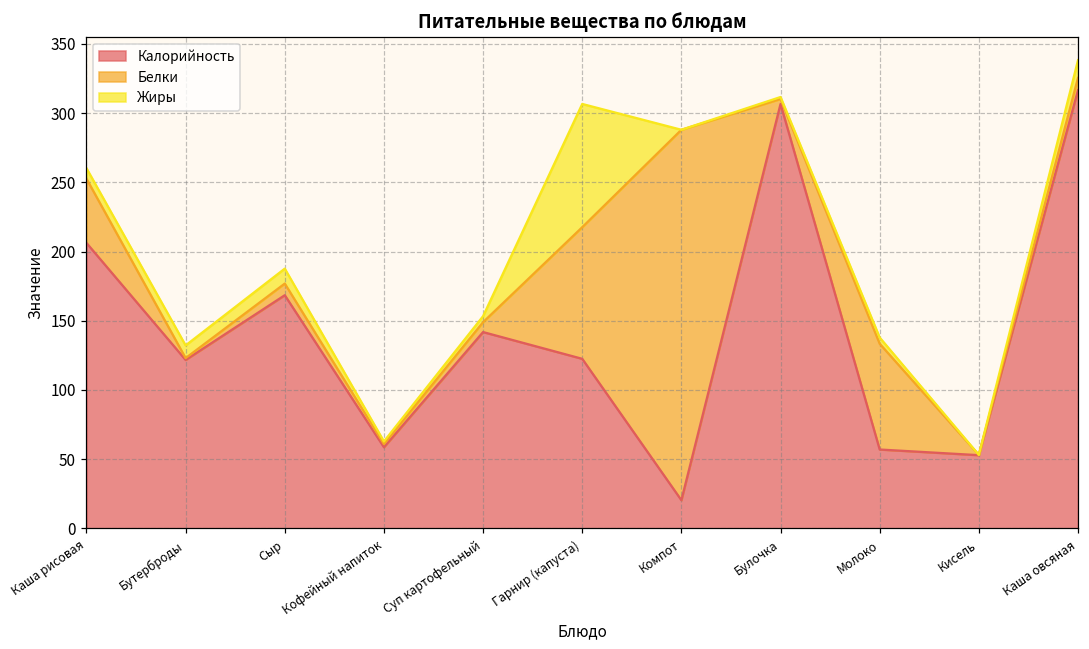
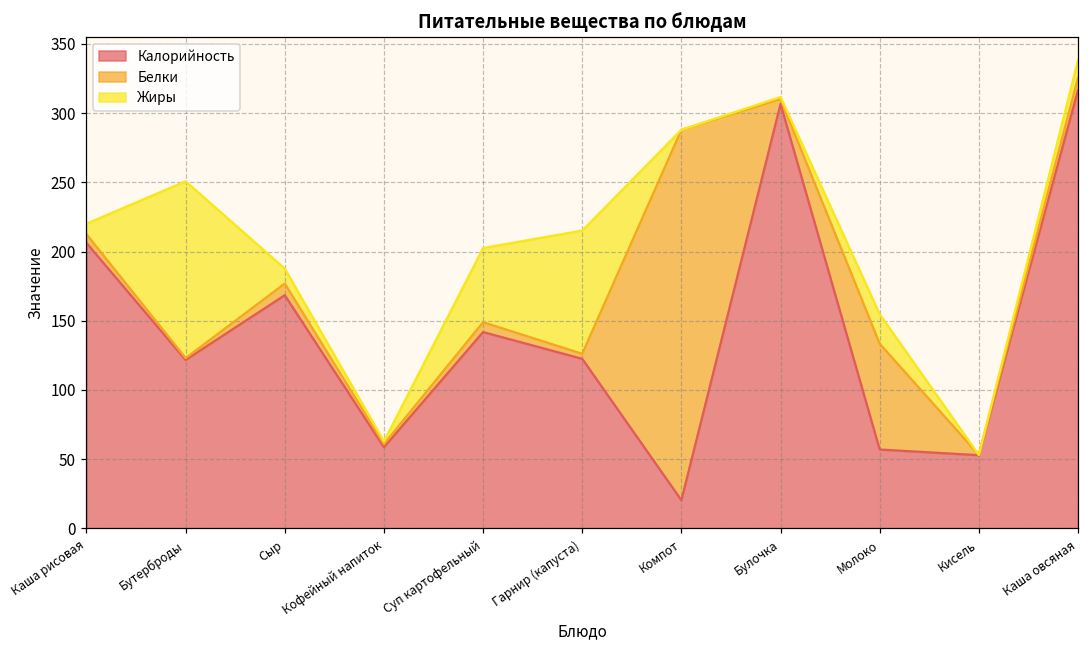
  {
    "Калорийность": {
      "Каша рисовая": 206,
      "Сыр": 168,
      "Кофейный напиток": 59,
      "Суп картофельный": 142,
      "Гарнир (капуста)": 122,
      "Компот": 20,
      "Булочка": 307,
      "Молоко": 57,
      "Каша овсяная": 317
    },
    "Белки": {
-     "Каша рисовая": 46,
+     "Каша рисовая": 6,
      "Сыр": 8,
      "Суп картофельный": 7,
-     "Гарнир (капуста)": 95,
+     "Гарнир (капуста)": 4,
      "Молоко": 76,
      "Каша овсяная": 9
    },
    "Жиры": {
      "Каша рисовая": 8,
-     "Бутерброды": 9,
+     "Бутерброды": 128,
      "Сыр": 11,
-     "Суп картофельный": 4,
+     "Суп картофельный": 54,
      "Гарнир (капуста)": 89,
-     "Молоко": 4,
+     "Молоко": 21,
      "Каша овсяная": 13
    }
  }
